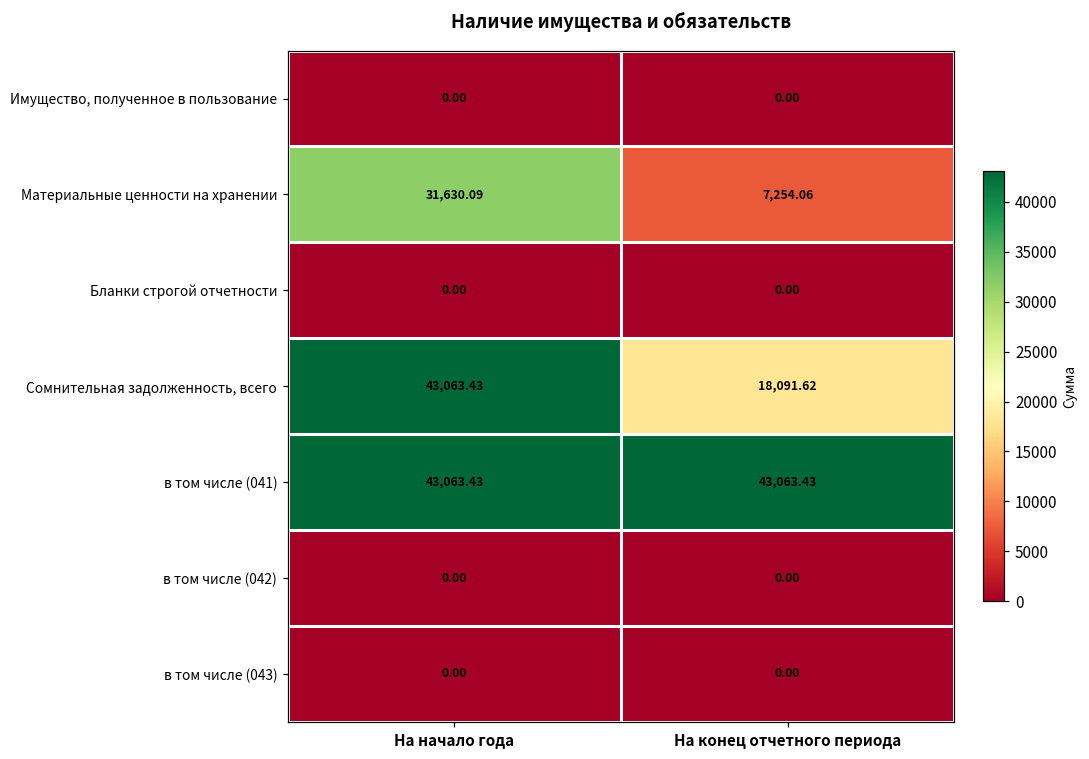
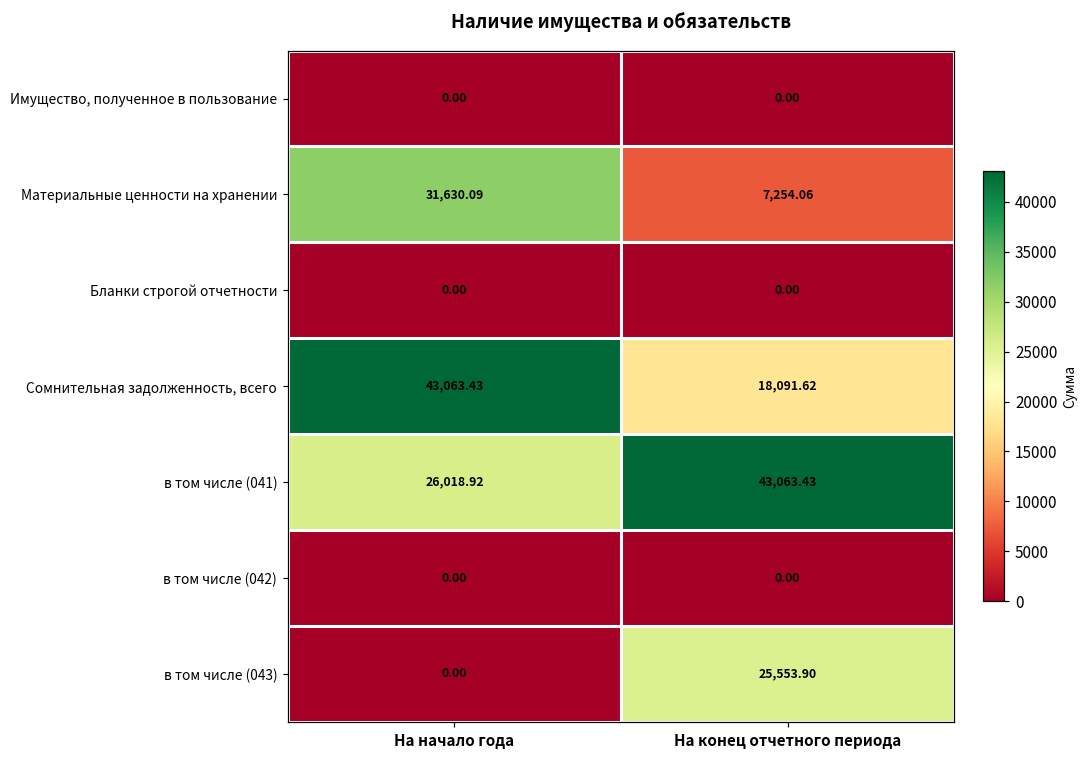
  {
    "Имущество, полученное в пользование": {
      "На начало года": "0.00",
      "На конец отчетного периода": "0.00"
    },
    "Материальные ценности на хранении": {
      "На начало года": "31,630.09",
      "На конец отчетного периода": "7,254.06"
    },
    "Бланки строгой отчетности": {
      "На начало года": "0.00",
      "На конец отчетного периода": "0.00"
    },
    "Сомнительная задолженность, всего": {
      "На начало года": "43,063.43",
      "На конец отчетного периода": "18,091.62"
    },
    "в том числе (041)": {
-     "На начало года": "43,063.43",
+     "На начало года": "26,018.92",
      "На конец отчетного периода": "43,063.43"
    },
    "в том числе (042)": {
      "На начало года": "0.00",
      "На конец отчетного периода": "0.00"
    },
    "в том числе (043)": {
      "На начало года": "0.00",
-     "На конец отчетного периода": "0.00"
+     "На конец отчетного периода": "25,553.90"
    }
  }
